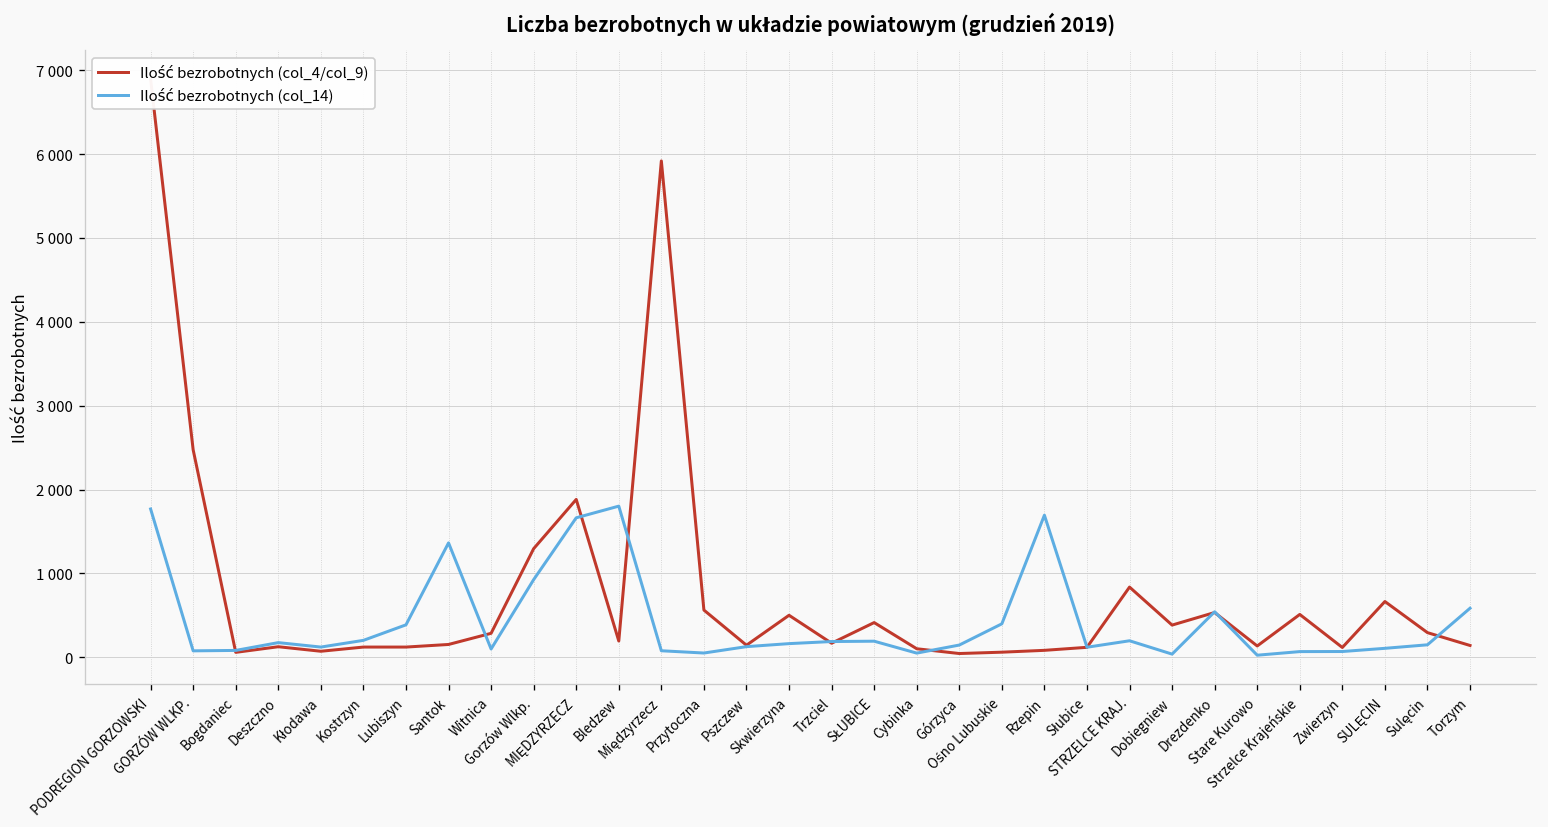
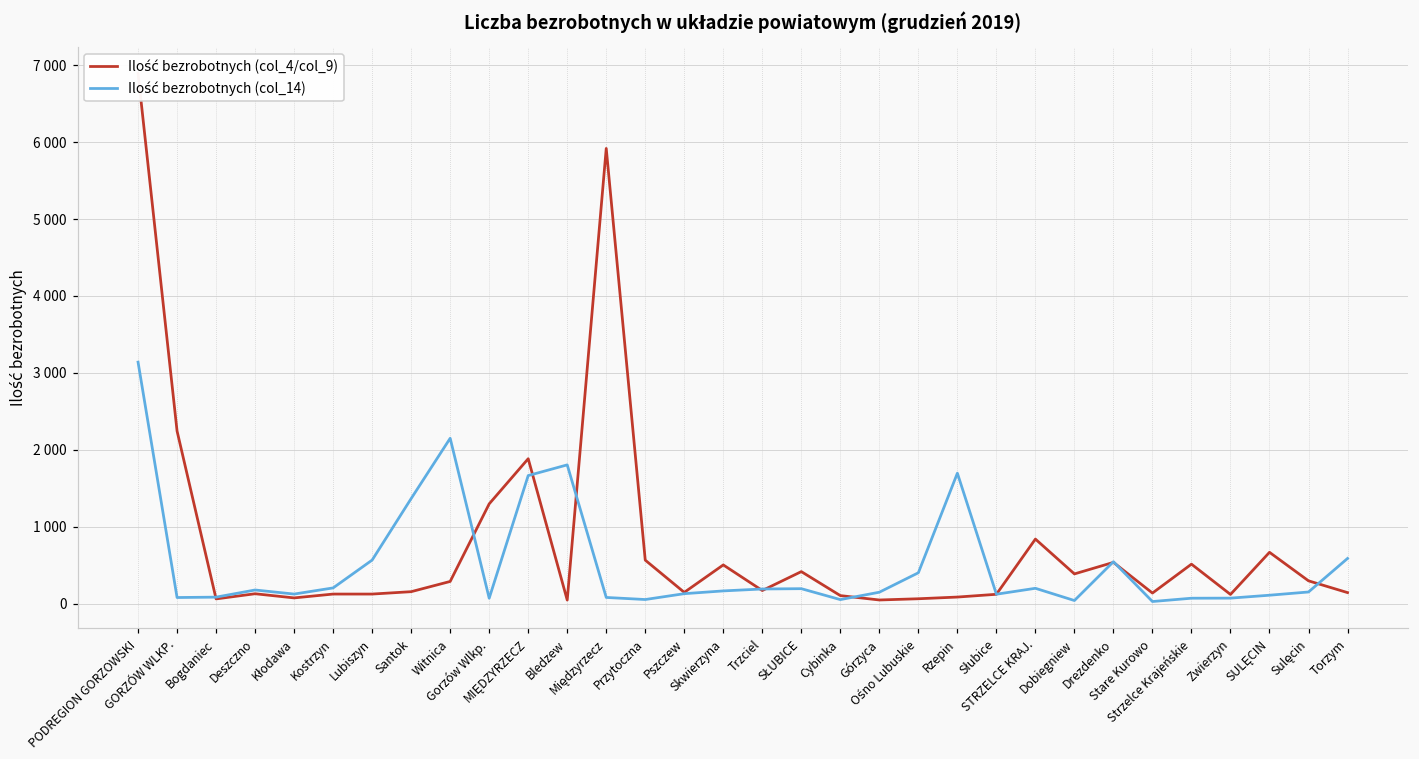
  {
    "Ilość bezrobotnych (col_4/col_9)": {
-     "GORZÓW WLKP.": 2500,
+     "GORZÓW WLKP.": 2200,
      "Deszczno": 100,
      "Kłodawa": 100,
      "Kostrzyn": 100,
      "Lubiszyn": 100,
      "Santok": 200,
      "Witnica": 300,
      "Gorzów Wlkp.": 1300,
      "MIĘDZYRZECZ": 1900,
-     "Bledzew": 200,
+     "Bledzew": 0,
      "Międzyrzecz": 5900,
      "Przytoczna": 600,
      "Skwierzyna": 500,
      "SŁUBICE": 400,
      "Cybinka": 100,
      "Górzyca": 0,
      "Ośno Lubuskie": 100,
      "Rzepin": 100,
      "STRZELCE KRAJ.": 800,
      "Dobiegniew": 400,
      "Stare Kurowo": 100,
      "Strzelce Krajeńskie": 500,
      "Zwierzyn": 100,
      "SULĘCIN": 700,
      "Sulęcin": 300,
      "Torzym": 100
    },
    "Ilość bezrobotnych (col_14)": {
-     "PODREGION GORZOWSKI": 1800,
+     "PODREGION GORZOWSKI": 3100,
      "GORZÓW WLKP.": 100,
      "Deszczno": 200,
      "Kłodawa": 100,
      "Kostrzyn": 200,
-     "Lubiszyn": 400,
+     "Lubiszyn": 600,
      "Santok": 1400,
-     "Witnica": 100,
-     "Gorzów Wlkp.": 900,
+     "Witnica": 2100,
+     "Gorzów Wlkp.": 100,
      "MIĘDZYRZECZ": 1700,
      "Bledzew": 1800,
      "Międzyrzecz": 100,
      "Przytoczna": 100,
      "Skwierzyna": 200,
      "SŁUBICE": 200,
      "Cybinka": 100,
      "Górzyca": 100,
      "Ośno Lubuskie": 400,
      "Rzepin": 1700,
      "STRZELCE KRAJ.": 200,
      "Dobiegniew": 0,
      "Stare Kurowo": 0,
      "Strzelce Krajeńskie": 100,
      "Zwierzyn": 100,
      "SULĘCIN": 100,
      "Sulęcin": 200,
      "Torzym": 600
    }
  }
